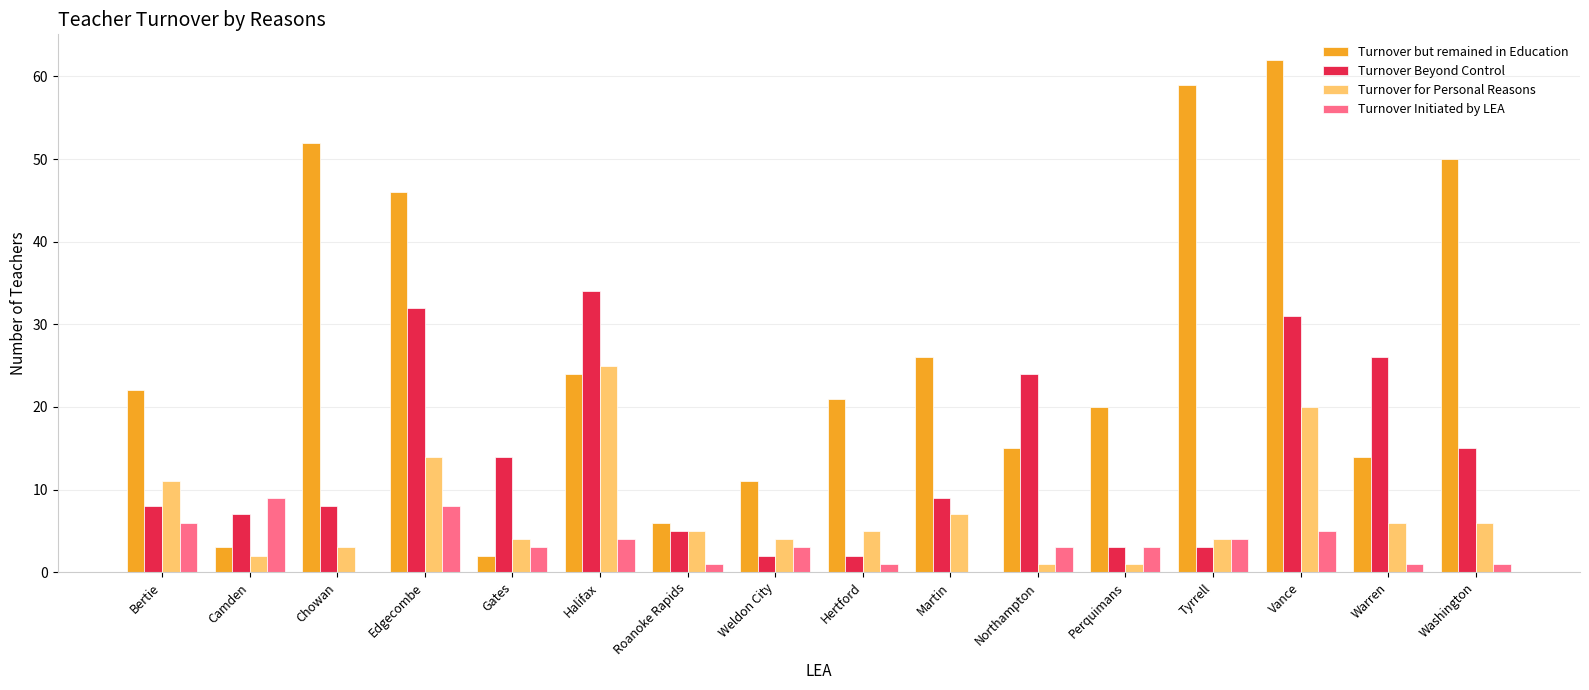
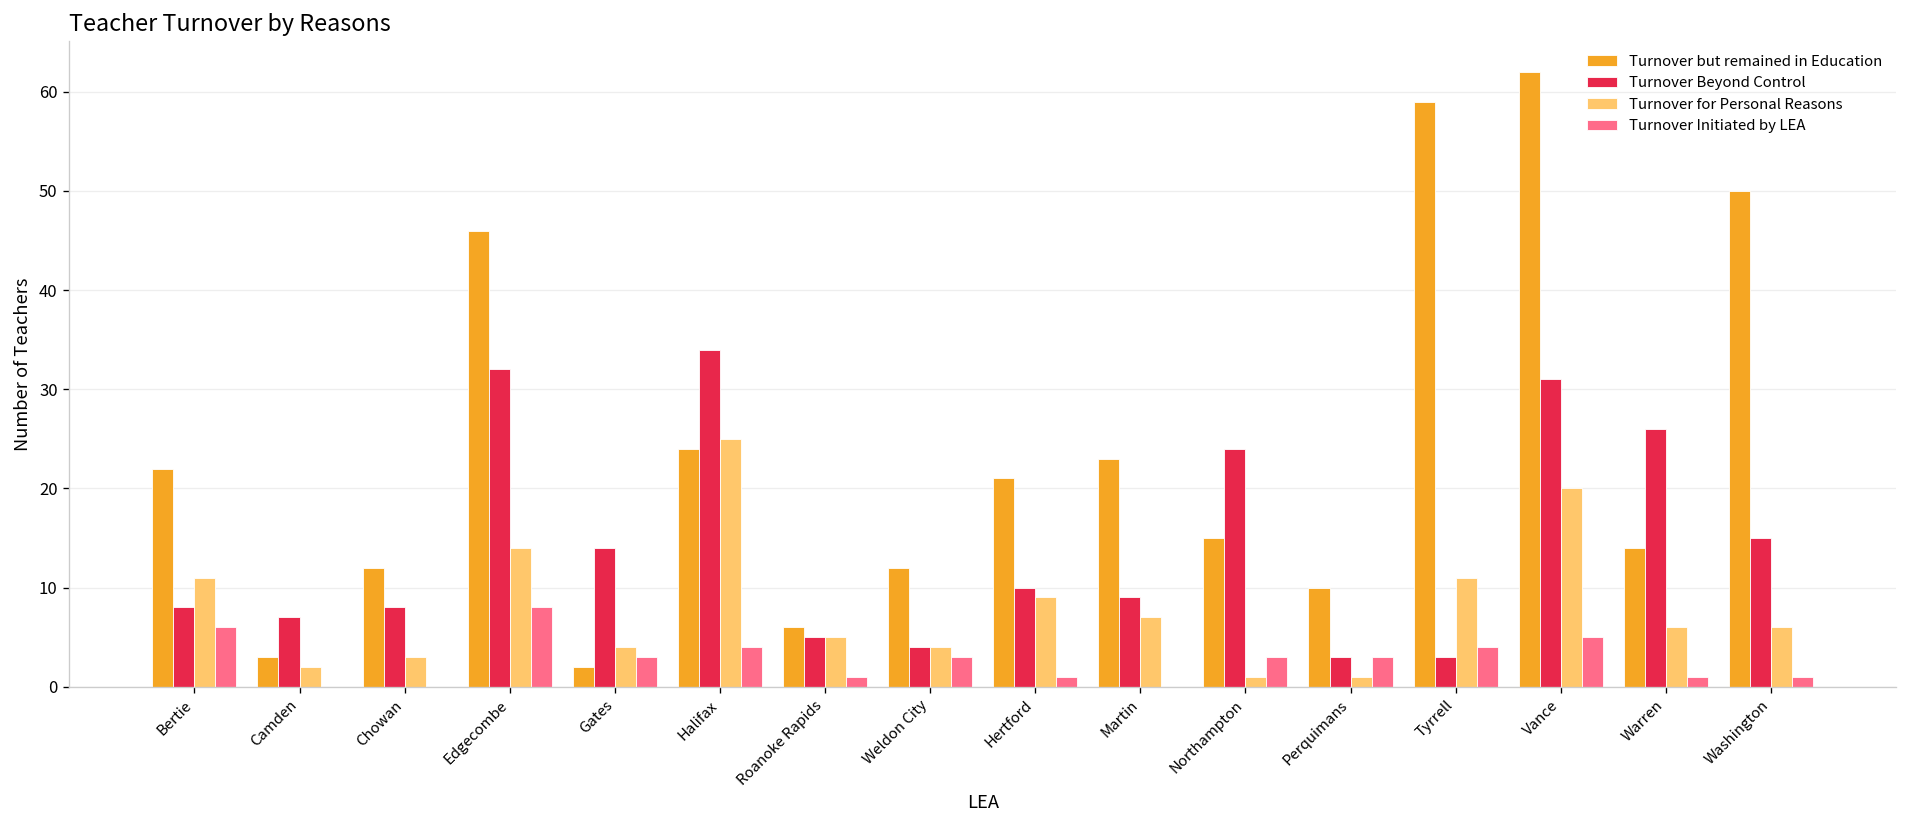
  {
    "Turnover but remained in Education": {
      "Bertie": 22,
      "Camden": 3,
-     "Chowan": 52,
+     "Chowan": 12,
      "Edgecombe": 46,
      "Gates": 2,
      "Halifax": 24,
      "Roanoke Rapids": 6,
-     "Weldon City": 11,
+     "Weldon City": 12,
      "Hertford": 21,
-     "Martin": 26,
+     "Martin": 23,
      "Northampton": 15,
-     "Perquimans": 20,
+     "Perquimans": 10,
      "Tyrrell": 59,
      "Vance": 62,
      "Warren": 14,
      "Washington": 50
    },
    "Turnover Beyond Control": {
      "Bertie": 8,
      "Camden": 7,
      "Chowan": 8,
      "Edgecombe": 32,
      "Gates": 14,
      "Halifax": 34,
      "Roanoke Rapids": 5,
-     "Weldon City": 2,
-     "Hertford": 2,
+     "Weldon City": 4,
+     "Hertford": 10,
      "Martin": 9,
      "Northampton": 24,
      "Perquimans": 3,
      "Tyrrell": 3,
      "Vance": 31,
      "Warren": 26,
      "Washington": 15
    },
    "Turnover for Personal Reasons": {
      "Bertie": 11,
      "Camden": 2,
      "Chowan": 3,
      "Edgecombe": 14,
      "Gates": 4,
      "Halifax": 25,
      "Roanoke Rapids": 5,
      "Weldon City": 4,
-     "Hertford": 5,
+     "Hertford": 9,
      "Martin": 7,
      "Northampton": 1,
      "Perquimans": 1,
-     "Tyrrell": 4,
+     "Tyrrell": 11,
      "Vance": 20,
      "Warren": 6,
      "Washington": 6
    },
    "Turnover Initiated by LEA": {
      "Bertie": 6,
-     "Camden": 9,
+     "Camden": 0,
      "Chowan": 0,
      "Edgecombe": 8,
      "Gates": 3,
      "Halifax": 4,
      "Roanoke Rapids": 1,
      "Weldon City": 3,
      "Hertford": 1,
      "Martin": 0,
      "Northampton": 3,
      "Perquimans": 3,
      "Tyrrell": 4,
      "Vance": 5,
      "Warren": 1,
      "Washington": 1
    }
  }
